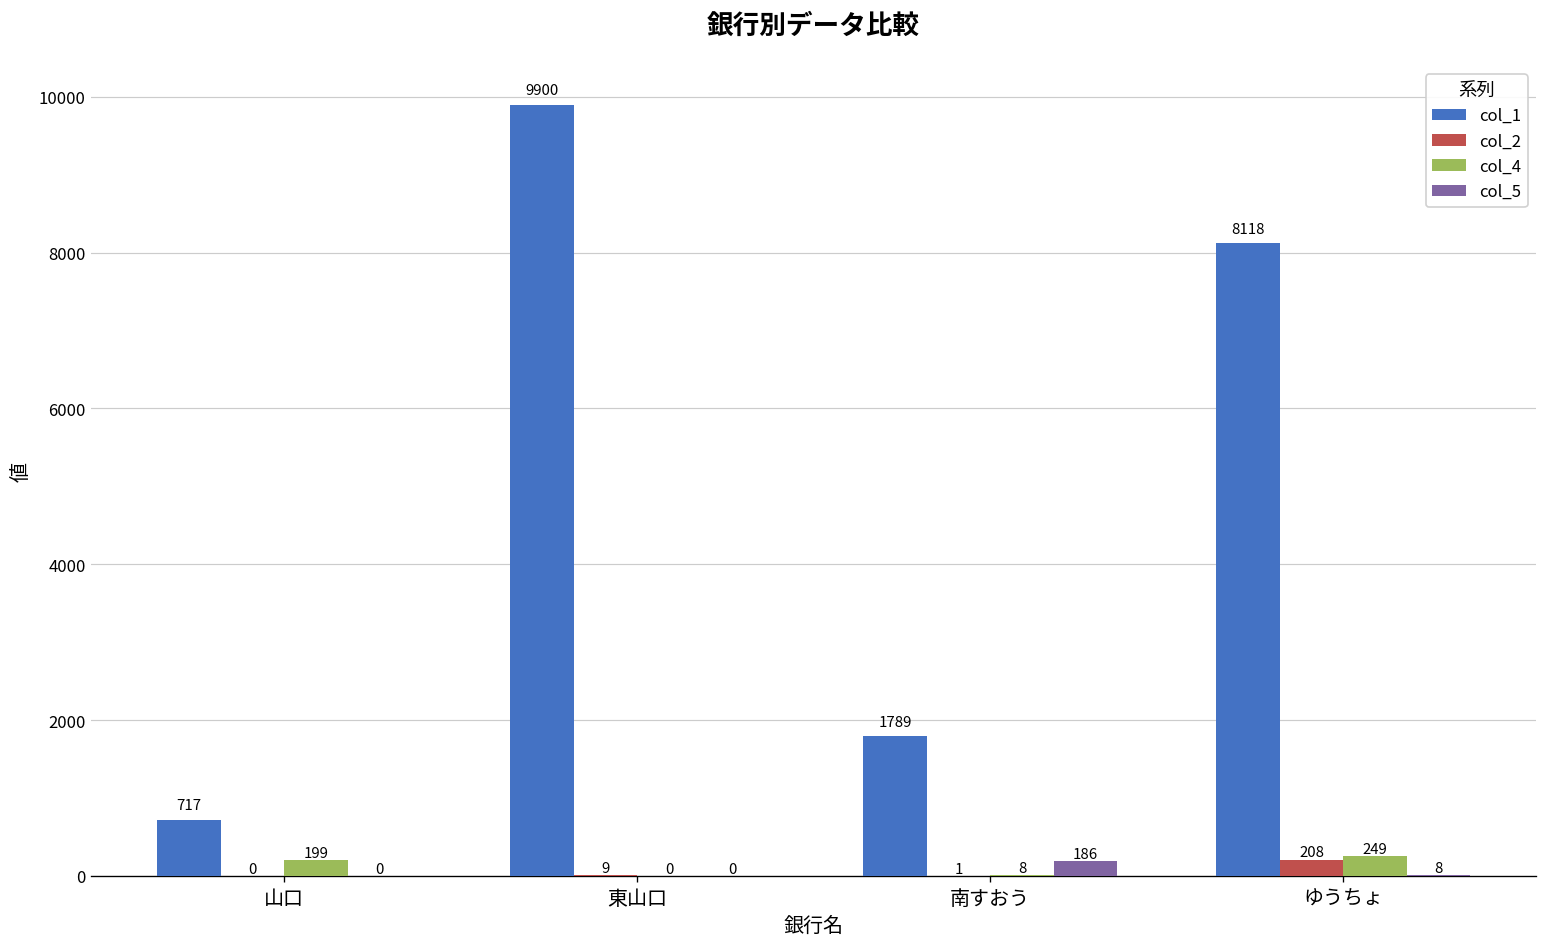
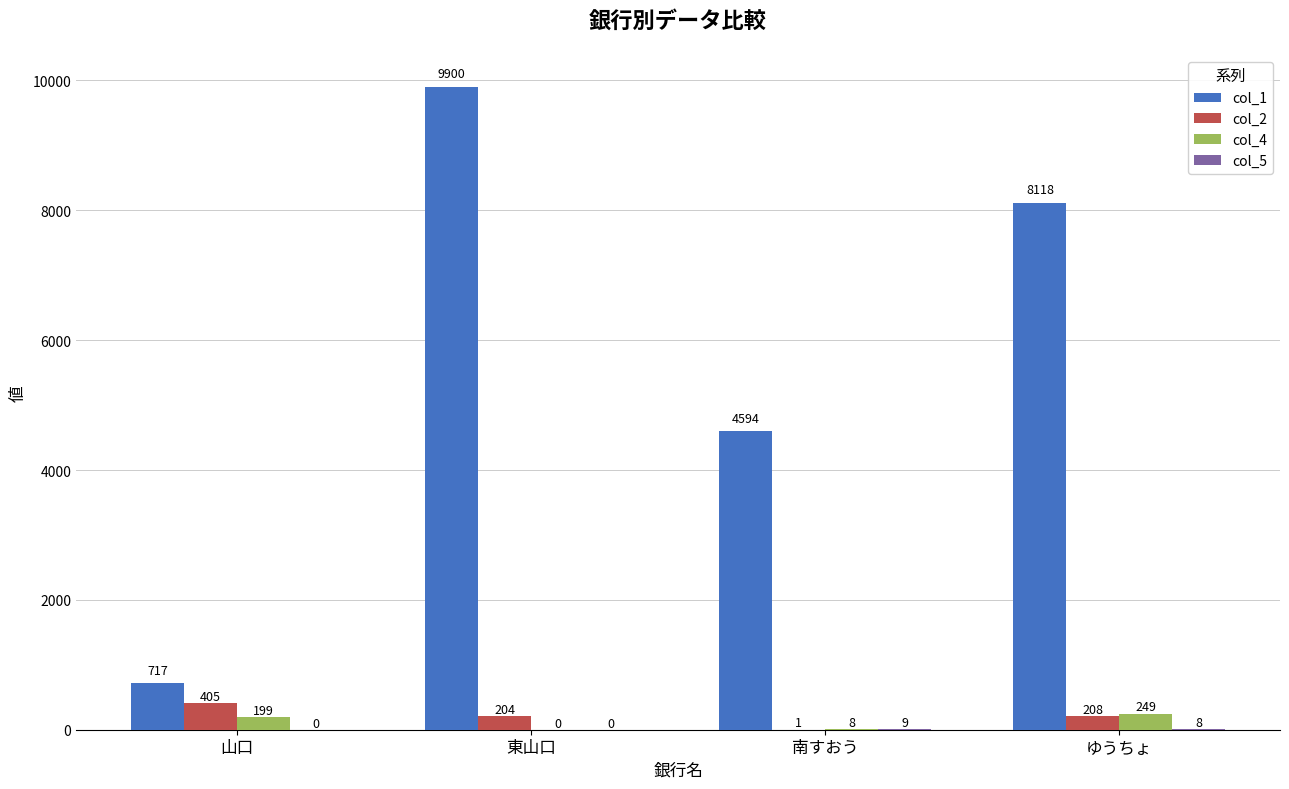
  {
    "col_1": {
      "山口": 717,
      "東山口": 9900,
-     "南すおう": 1789,
+     "南すおう": 4594,
      "ゆうちょ": 8118
    },
    "col_2": {
-     "山口": 0,
-     "東山口": 9,
+     "山口": 405,
+     "東山口": 204,
      "南すおう": 1,
      "ゆうちょ": 208
    },
    "col_4": {
      "山口": 199,
      "東山口": 0,
      "南すおう": 8,
      "ゆうちょ": 249
    },
    "col_5": {
      "山口": 0,
      "東山口": 0,
-     "南すおう": 186,
+     "南すおう": 9,
      "ゆうちょ": 8
    }
  }
